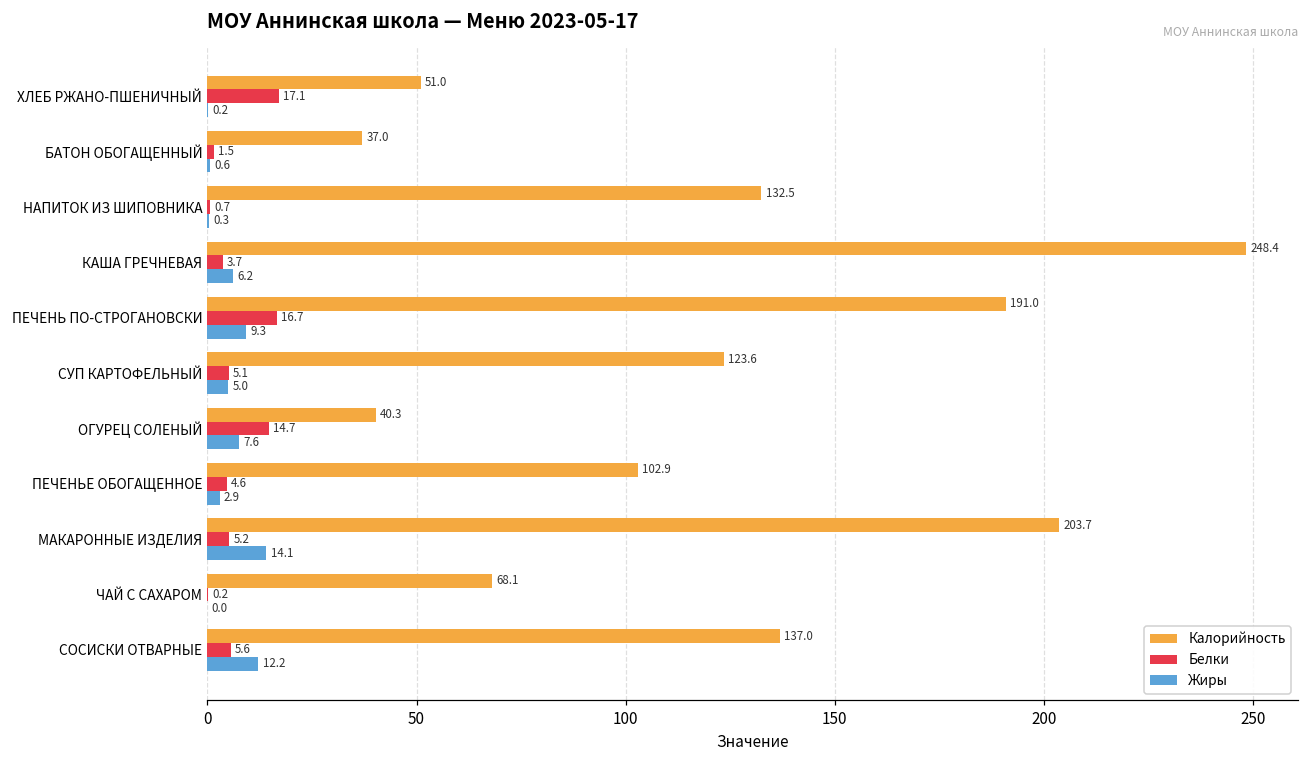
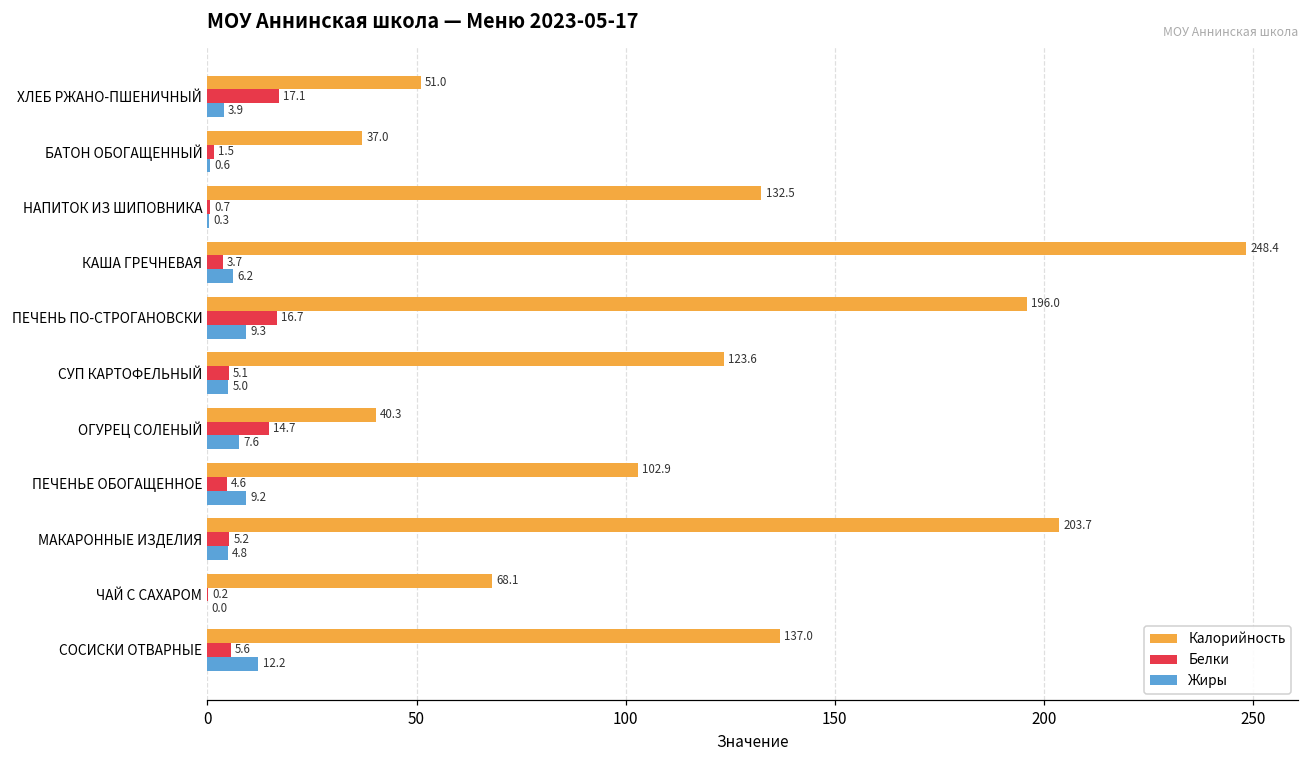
  {
    "Калорийность": {
      "ХЛЕБ РЖАНО-ПШЕНИЧНЫЙ": 51.0,
      "БАТОН ОБОГАЩЕННЫЙ": 37.0,
      "НАПИТОК ИЗ ШИПОВНИКА": 132.5,
      "КАША ГРЕЧНЕВАЯ": 248.4,
-     "ПЕЧЕНЬ ПО-СТРОГАНОВСКИ": 191.0,
+     "ПЕЧЕНЬ ПО-СТРОГАНОВСКИ": 196.0,
      "СУП КАРТОФЕЛЬНЫЙ": 123.6,
      "ОГУРЕЦ СОЛЕНЫЙ": 40.3,
      "ПЕЧЕНЬЕ ОБОГАЩЕННОЕ": 102.9,
      "МАКАРОННЫЕ ИЗДЕЛИЯ": 203.7,
      "ЧАЙ С САХАРОМ": 68.1,
      "СОСИСКИ ОТВАРНЫЕ": 137.0
    },
    "Белки": {
      "ХЛЕБ РЖАНО-ПШЕНИЧНЫЙ": 17.1,
      "БАТОН ОБОГАЩЕННЫЙ": 1.5,
      "НАПИТОК ИЗ ШИПОВНИКА": 0.7,
      "КАША ГРЕЧНЕВАЯ": 3.7,
      "ПЕЧЕНЬ ПО-СТРОГАНОВСКИ": 16.7,
      "СУП КАРТОФЕЛЬНЫЙ": 5.1,
      "ОГУРЕЦ СОЛЕНЫЙ": 14.7,
      "ПЕЧЕНЬЕ ОБОГАЩЕННОЕ": 4.6,
      "МАКАРОННЫЕ ИЗДЕЛИЯ": 5.2,
      "ЧАЙ С САХАРОМ": 0.2,
      "СОСИСКИ ОТВАРНЫЕ": 5.6
    },
    "Жиры": {
-     "ХЛЕБ РЖАНО-ПШЕНИЧНЫЙ": 0.2,
+     "ХЛЕБ РЖАНО-ПШЕНИЧНЫЙ": 3.9,
      "БАТОН ОБОГАЩЕННЫЙ": 0.6,
      "НАПИТОК ИЗ ШИПОВНИКА": 0.3,
      "КАША ГРЕЧНЕВАЯ": 6.2,
      "ПЕЧЕНЬ ПО-СТРОГАНОВСКИ": 9.3,
      "СУП КАРТОФЕЛЬНЫЙ": 5.0,
      "ОГУРЕЦ СОЛЕНЫЙ": 7.6,
-     "ПЕЧЕНЬЕ ОБОГАЩЕННОЕ": 2.9,
-     "МАКАРОННЫЕ ИЗДЕЛИЯ": 14.1,
+     "ПЕЧЕНЬЕ ОБОГАЩЕННОЕ": 9.2,
+     "МАКАРОННЫЕ ИЗДЕЛИЯ": 4.8,
      "ЧАЙ С САХАРОМ": 0.0,
      "СОСИСКИ ОТВАРНЫЕ": 12.2
    }
  }
